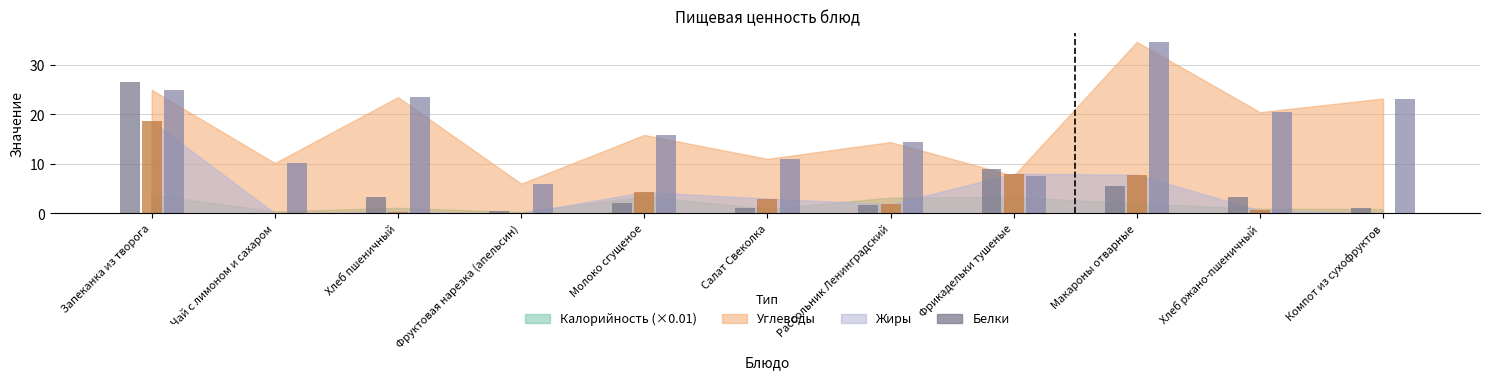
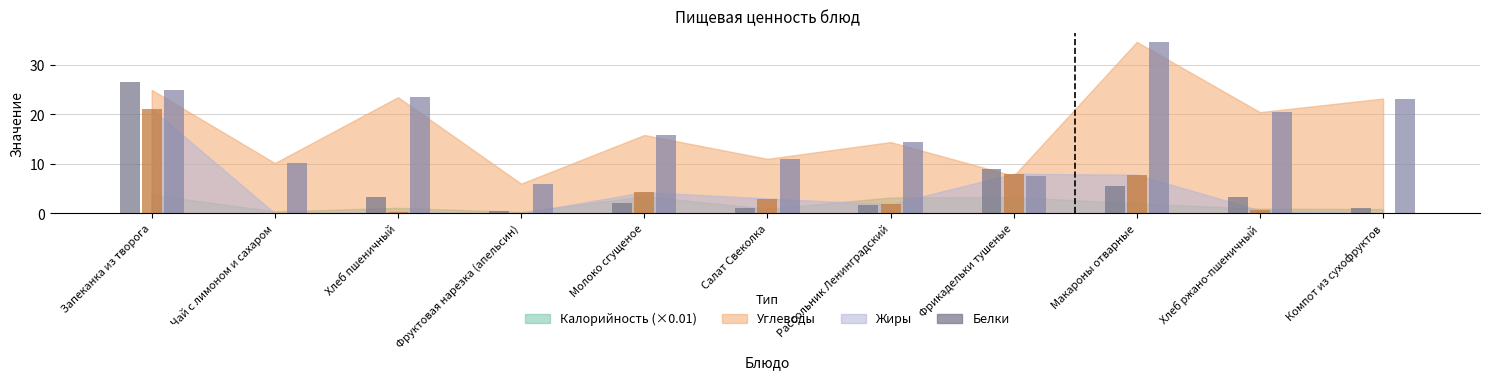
  {
    "Калорийность (×0.01)": {
      "Запеканка из творога": 4,
      "Хлеб пшеничный": 1,
      "Молоко сгущеное": 3,
      "Салат Свеколка": 1,
      "Рассольник Ленинградский": 3,
      "Фрикадельки тушеные": 3,
      "Макароны отварные": 2,
      "Компот из сухофруктов": 1
    },
    "Жиры": {
-     "Запеканка из творога": 19,
+     "Запеканка из творога": 21,
      "Фруктовая нарезка (апельсин)": 0,
      "Молоко сгущеное": 4,
      "Салат Свеколка": 3,
      "Рассольник Ленинградский": 2,
      "Фрикадельки тушеные": 8,
      "Макароны отварные": 8,
      "Хлеб ржано-пшеничный": 1
    },
    "Углеводы": {
      "Запеканка из творога": 25,
      "Чай с лимоном и сахаром": 10,
      "Хлеб пшеничный": 23,
      "Фруктовая нарезка (апельсин)": 6,
      "Молоко сгущеное": 16,
      "Салат Свеколка": 11,
      "Рассольник Ленинградский": 14,
      "Макароны отварные": 35,
      "Хлеб ржано-пшеничный": 20,
      "Компот из сухофруктов": 23
    }
  }
